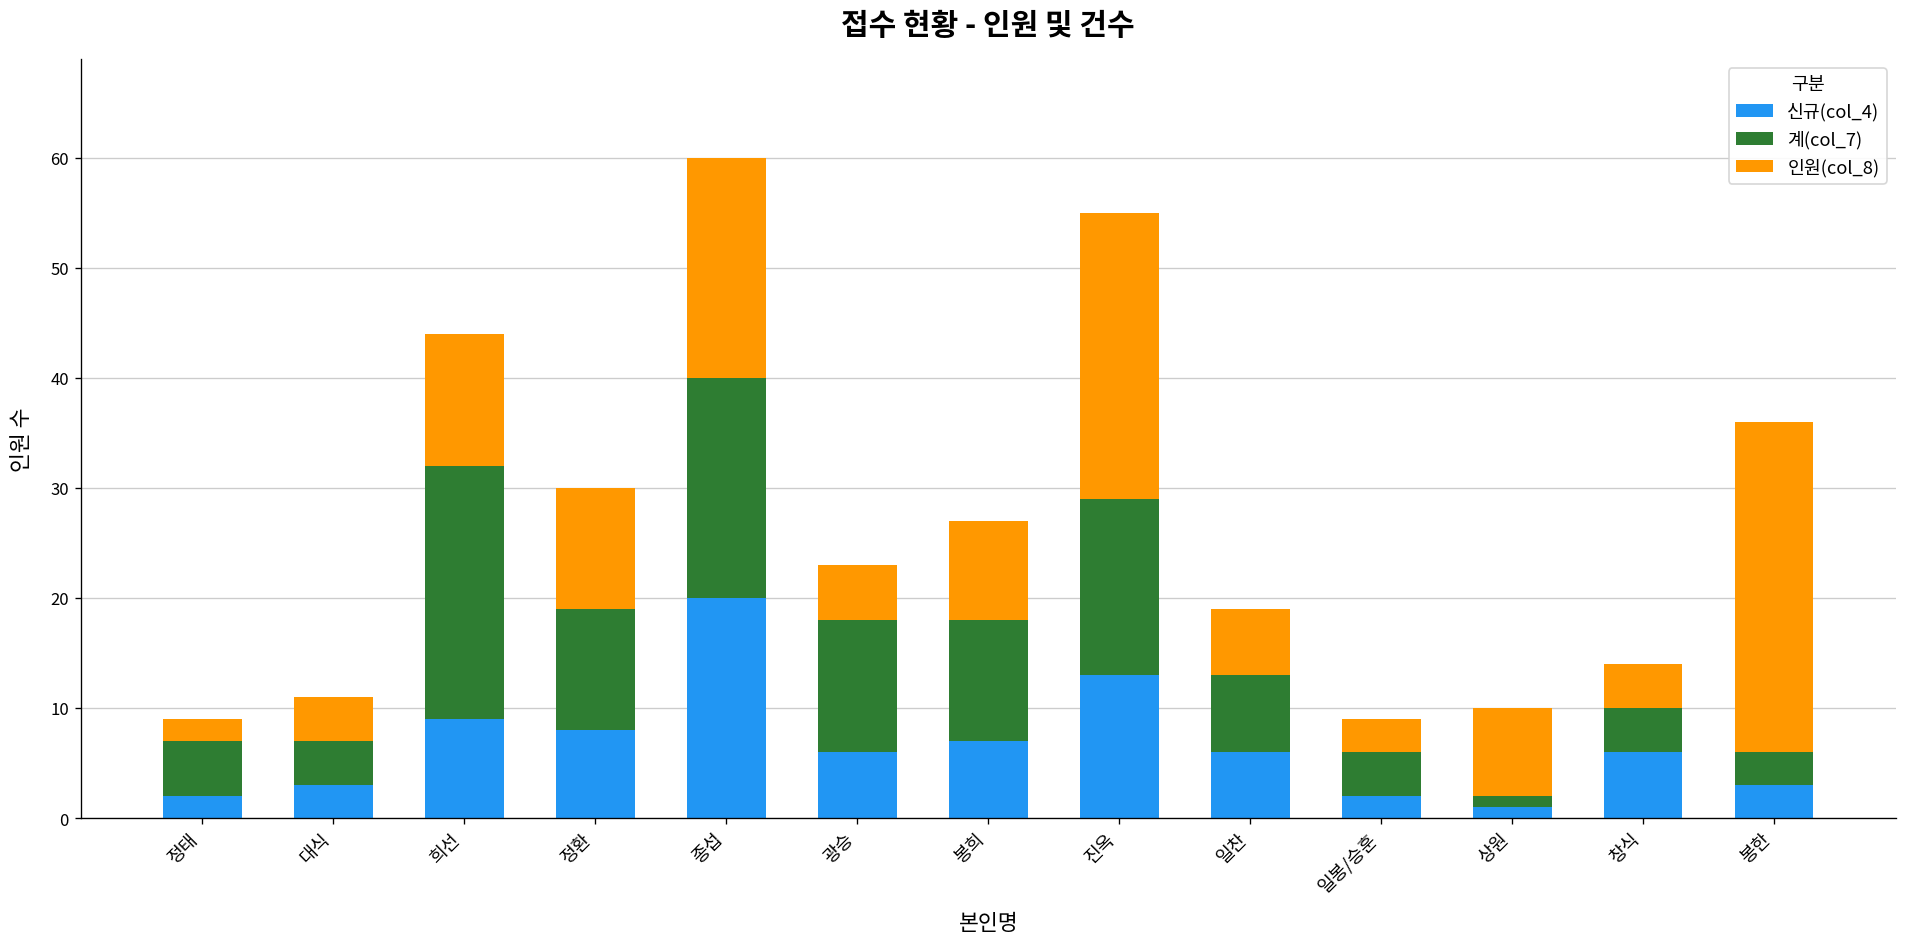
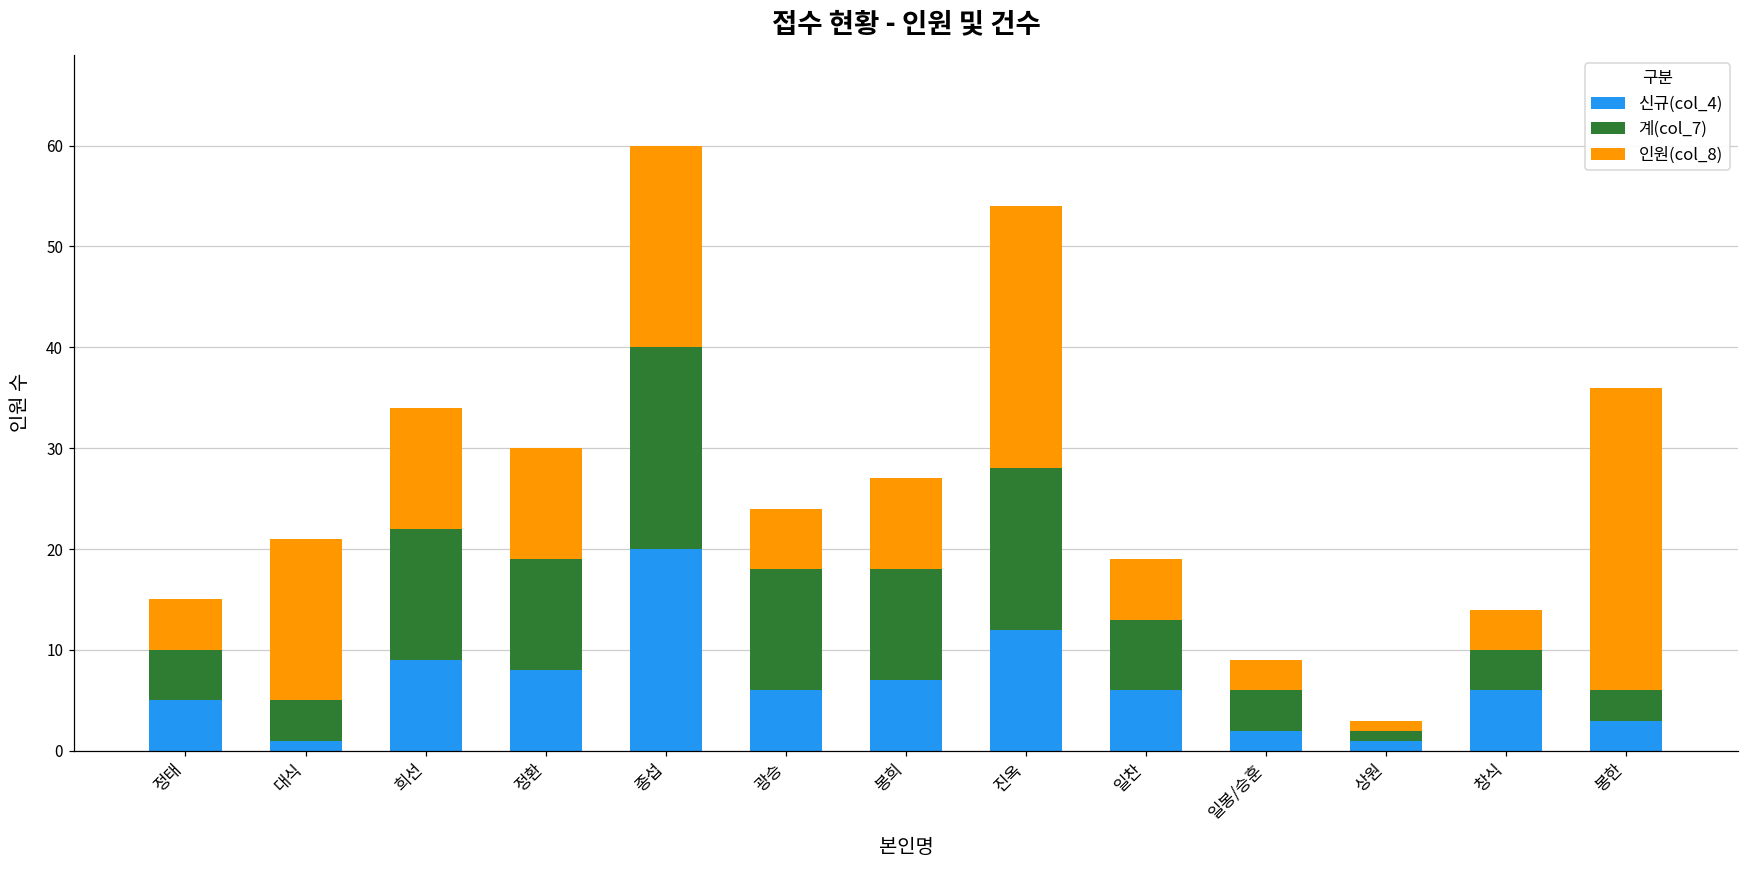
  {
    "신규(col_4)": {
-     "정태": 2,
-     "대식": 3,
+     "정태": 5,
+     "대식": 1,
      "희선": 9,
      "정환": 8,
      "종섭": 20,
      "광승": 6,
      "봉희": 7,
-     "진옥": 13,
+     "진옥": 12,
      "일찬": 6,
      "일봉/승훈": 2,
      "상원": 1,
      "창식": 6,
      "봉한": 3
    },
    "계(col_7)": {
      "정태": 5,
      "대식": 4,
-     "희선": 23,
+     "희선": 13,
      "정환": 11,
      "종섭": 20,
      "광승": 12,
      "봉희": 11,
      "진옥": 16,
      "일찬": 7,
      "일봉/승훈": 4,
      "상원": 1,
      "창식": 4,
      "봉한": 3
    },
    "인원(col_8)": {
-     "정태": 2,
-     "대식": 4,
+     "정태": 5,
+     "대식": 16,
      "희선": 12,
      "정환": 11,
      "종섭": 20,
-     "광승": 5,
+     "광승": 6,
      "봉희": 9,
      "진옥": 26,
      "일찬": 6,
      "일봉/승훈": 3,
-     "상원": 8,
+     "상원": 1,
      "창식": 4,
      "봉한": 30
    }
  }
